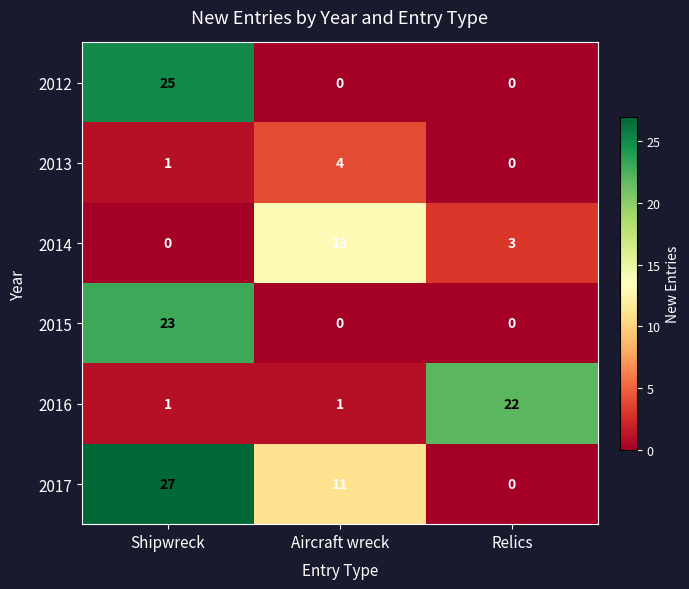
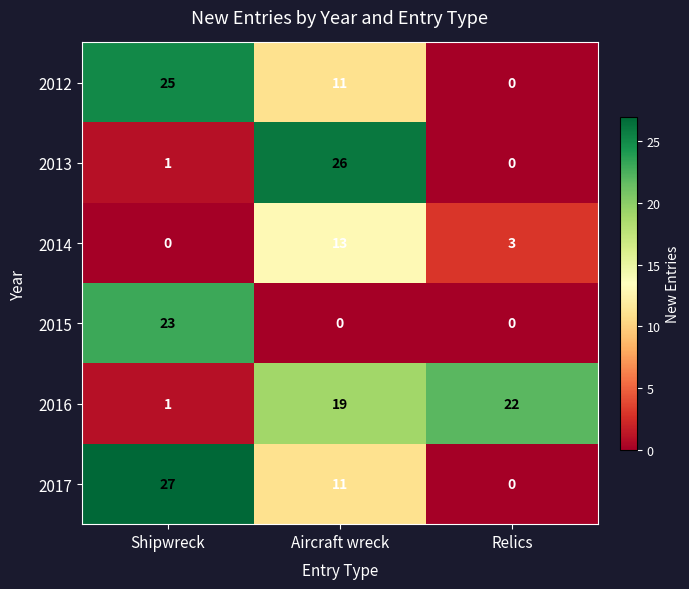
  {
    "2012": {
      "Shipwreck": 25,
-     "Aircraft wreck": 0,
+     "Aircraft wreck": 11,
      "Relics": 0
    },
    "2013": {
      "Shipwreck": 1,
-     "Aircraft wreck": 4,
+     "Aircraft wreck": 26,
      "Relics": 0
    },
    "2014": {
      "Shipwreck": 0,
      "Aircraft wreck": 13,
      "Relics": 3
    },
    "2015": {
      "Shipwreck": 23,
      "Aircraft wreck": 0,
      "Relics": 0
    },
    "2016": {
      "Shipwreck": 1,
-     "Aircraft wreck": 1,
+     "Aircraft wreck": 19,
      "Relics": 22
    },
    "2017": {
      "Shipwreck": 27,
      "Aircraft wreck": 11,
      "Relics": 0
    }
  }
